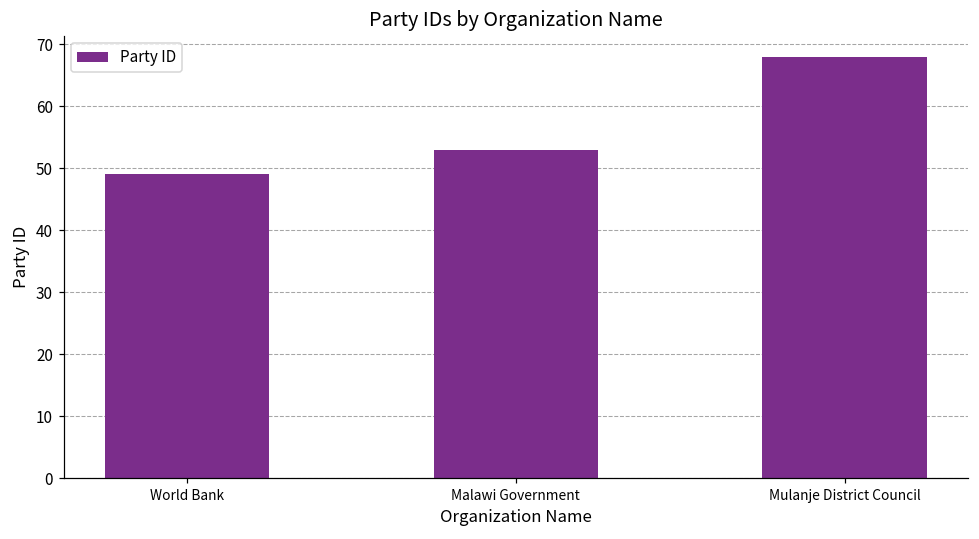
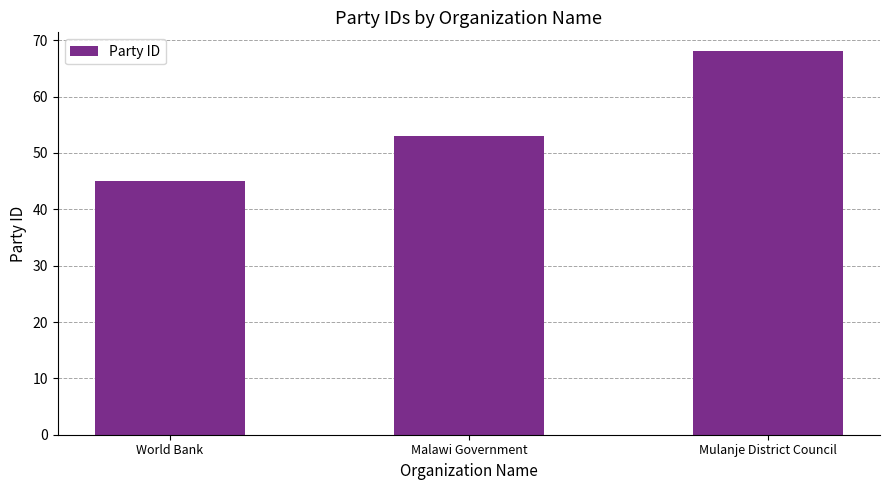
  {
-   "World Bank": 49,
+   "World Bank": 45,
    "Malawi Government": 53,
    "Mulanje District Council": 68
  }
